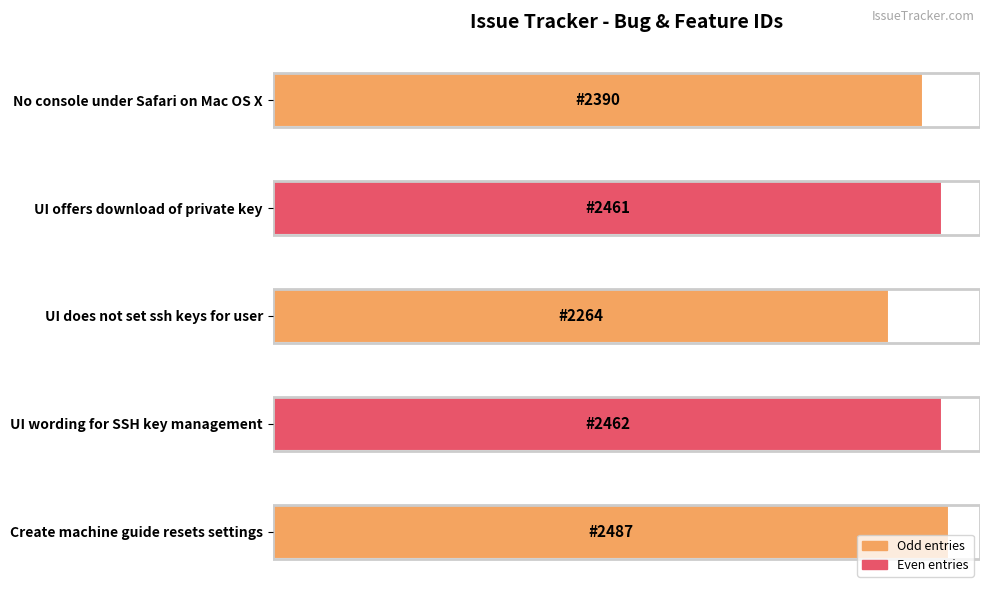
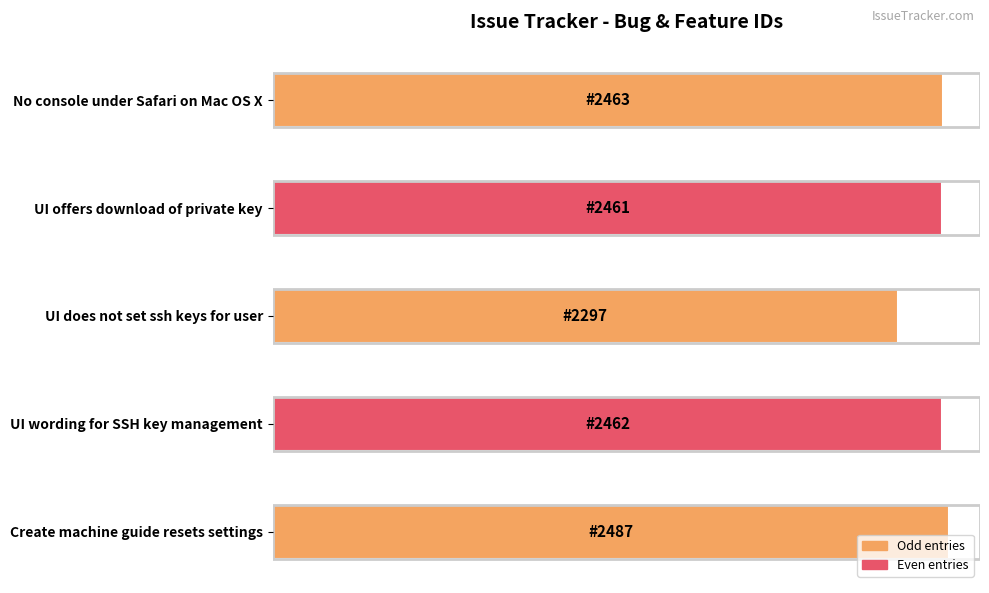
  {
-   "No console under Safari on Mac OS X": 2390,
+   "No console under Safari on Mac OS X": 2463,
    "UI offers download of private key": 2461,
-   "UI does not set ssh keys for user": 2264,
+   "UI does not set ssh keys for user": 2297,
    "UI wording for SSH key management": 2462,
    "Create machine guide resets settings": 2487
  }
